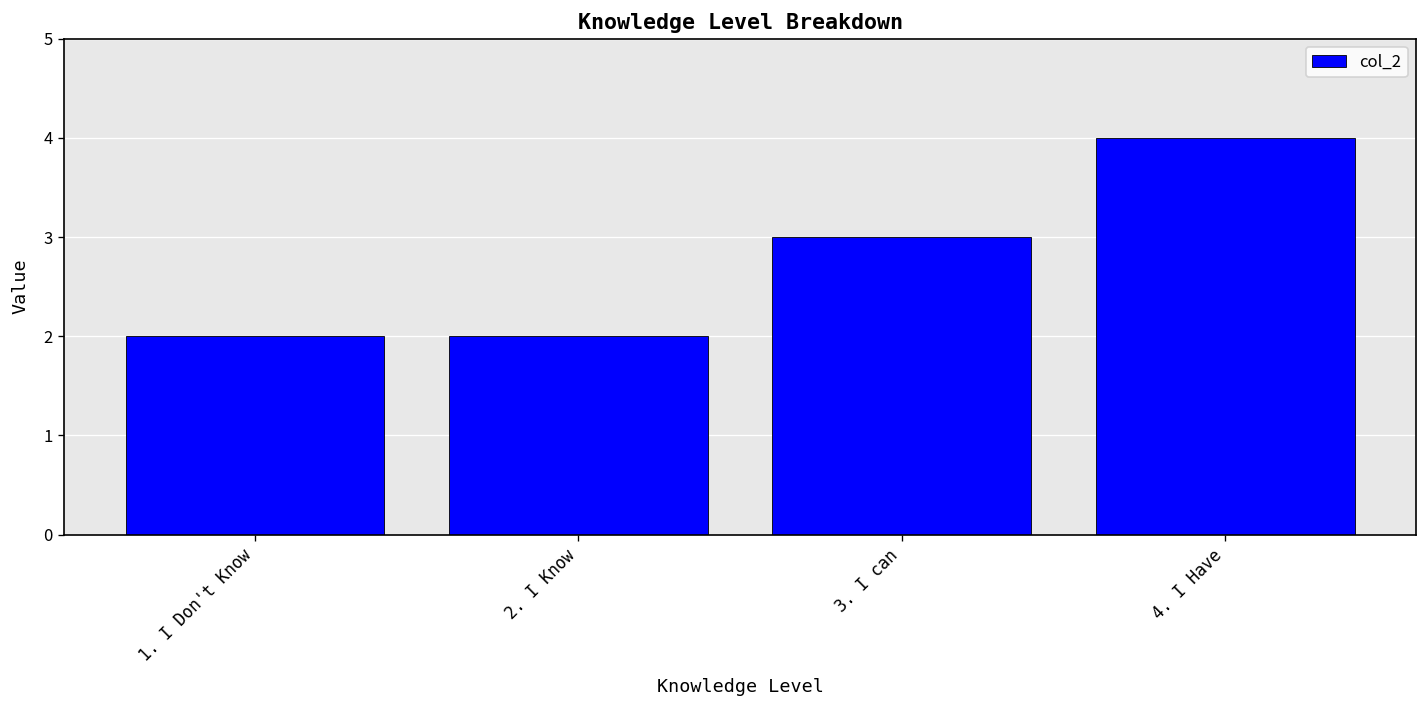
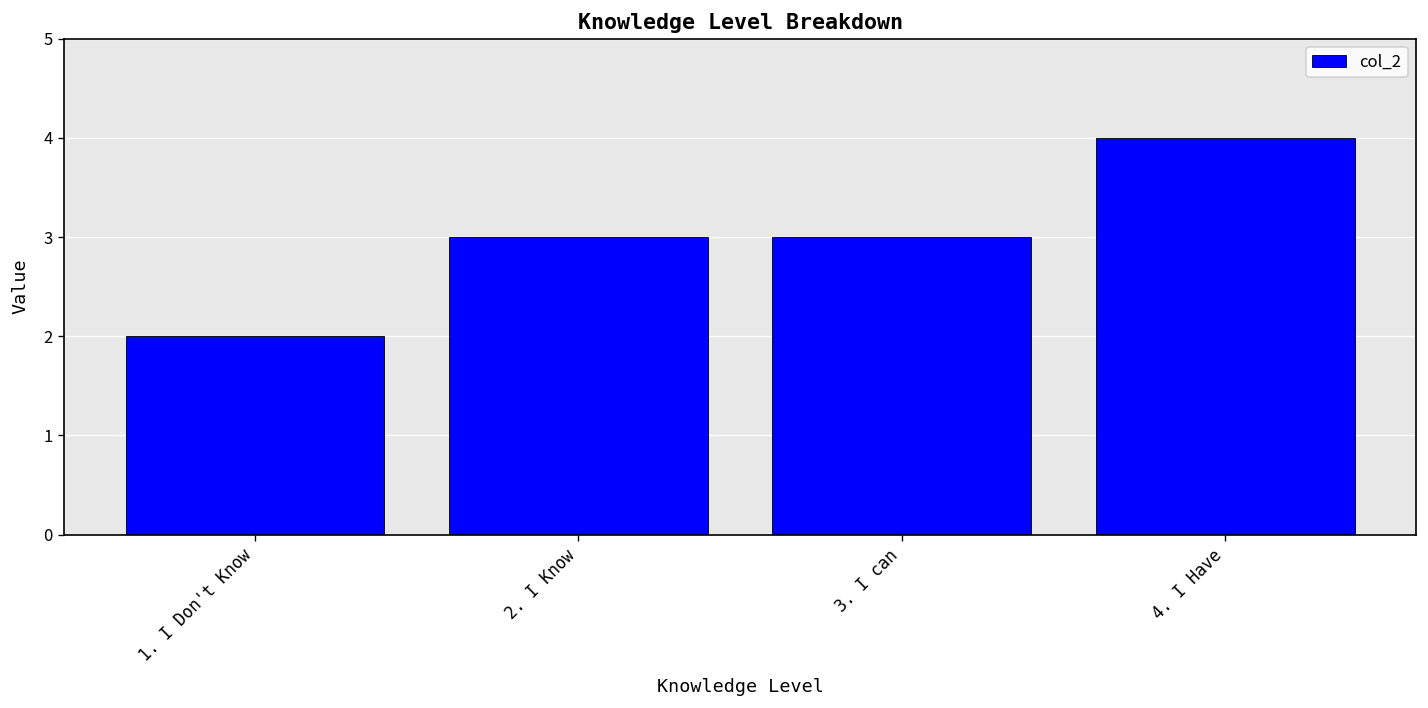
  {
    "1. I Don't Know": 2,
-   "2. I Know": 2,
+   "2. I Know": 3,
    "3. I can": 3,
    "4. I Have": 4
  }
